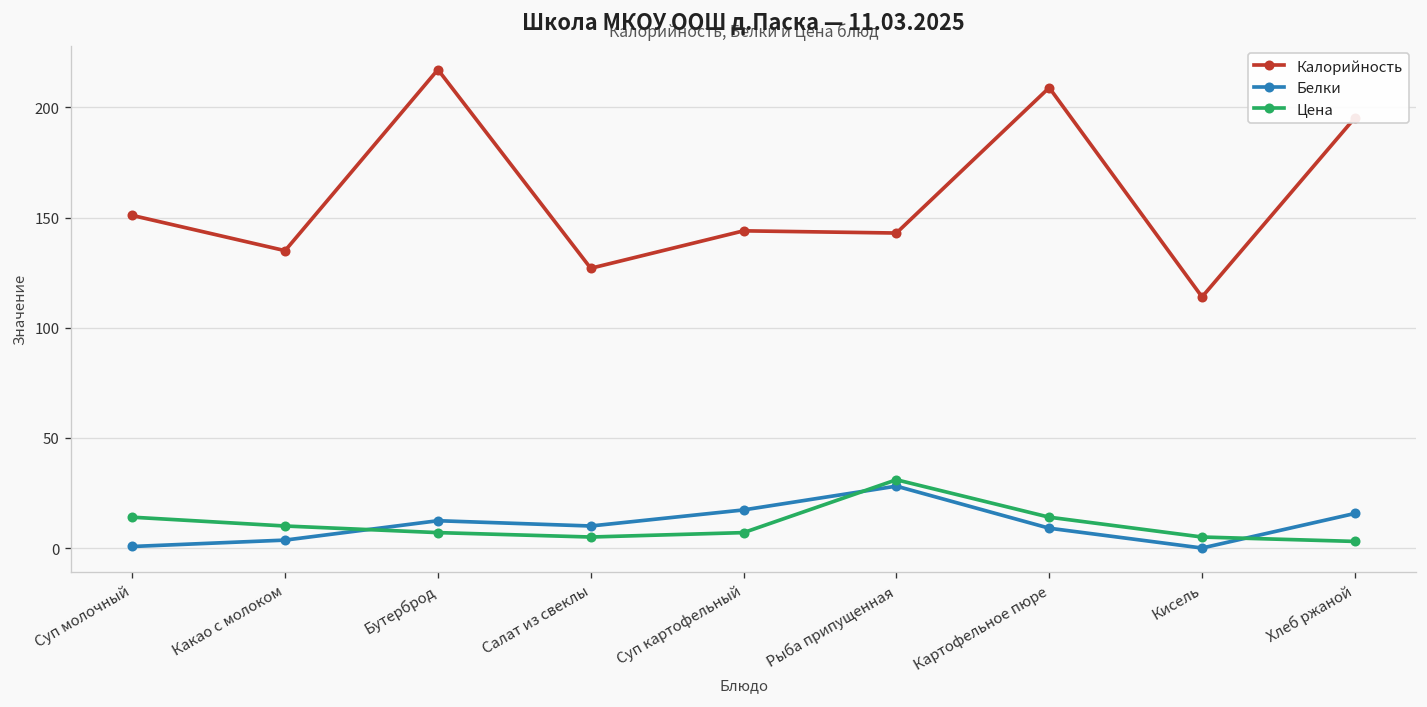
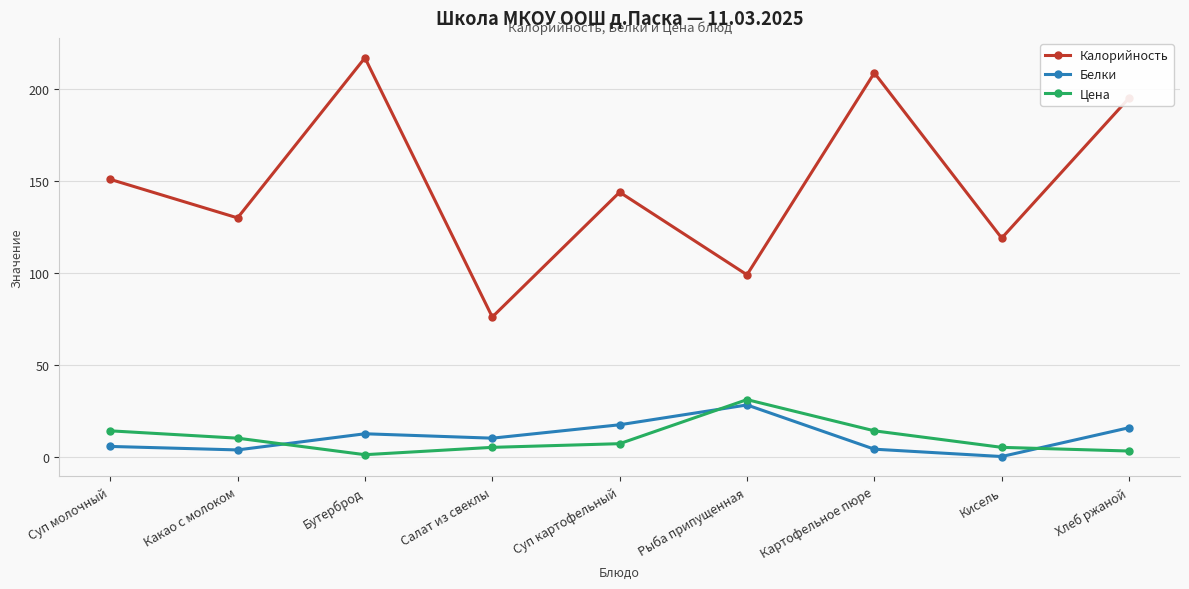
  {
    "Калорийность": {
      "Суп молочный": 151,
-     "Какао с молоком": 135,
+     "Какао с молоком": 130,
      "Бутерброд": 217,
-     "Салат из свеклы": 127,
+     "Салат из свеклы": 76,
      "Суп картофельный": 144,
-     "Рыба припущенная": 143,
+     "Рыба припущенная": 99,
      "Картофельное пюре": 209,
-     "Кисель": 114
+     "Кисель": 119
    },
    "Белки": {
-     "Суп молочный": 1,
+     "Суп молочный": 6,
      "Какао с молоком": 4,
      "Бутерброд": 12,
      "Салат из свеклы": 10,
      "Суп картофельный": 17,
      "Рыба припущенная": 28,
-     "Картофельное пюре": 9,
+     "Картофельное пюре": 4,
      "Кисель": 0,
      "Хлеб ржаной": 16
    },
    "Цена": {
      "Суп молочный": 14,
      "Какао с молоком": 10,
-     "Бутерброд": 7,
+     "Бутерброд": 1,
      "Салат из свеклы": 5,
      "Суп картофельный": 7,
      "Рыба припущенная": 31,
      "Картофельное пюре": 14,
      "Кисель": 5,
      "Хлеб ржаной": 3
    }
  }
